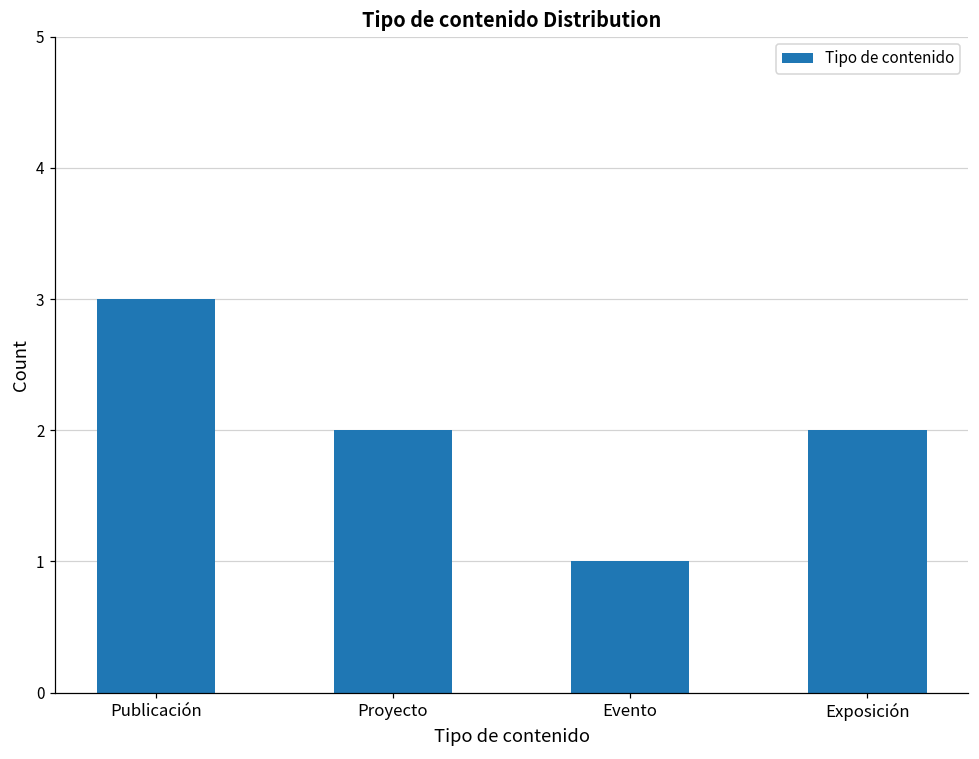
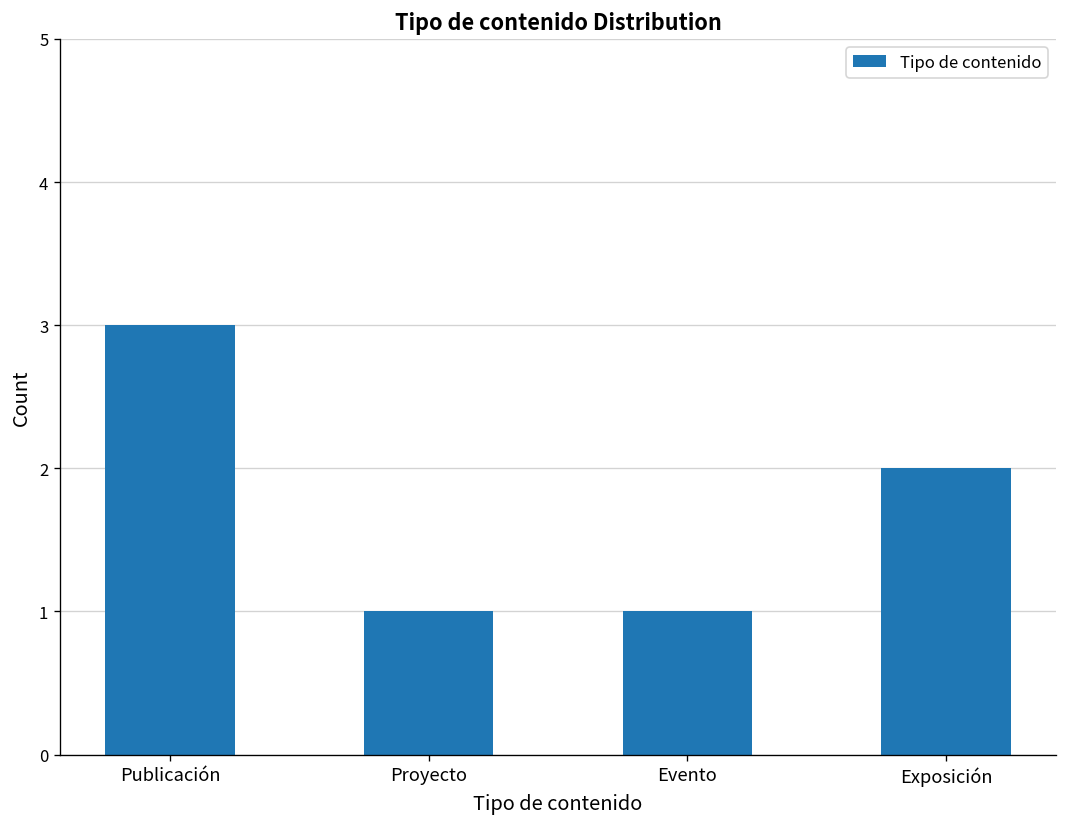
  {
    "Publicación": 3,
-   "Proyecto": 2,
+   "Proyecto": 1,
    "Evento": 1,
    "Exposición": 2
  }
